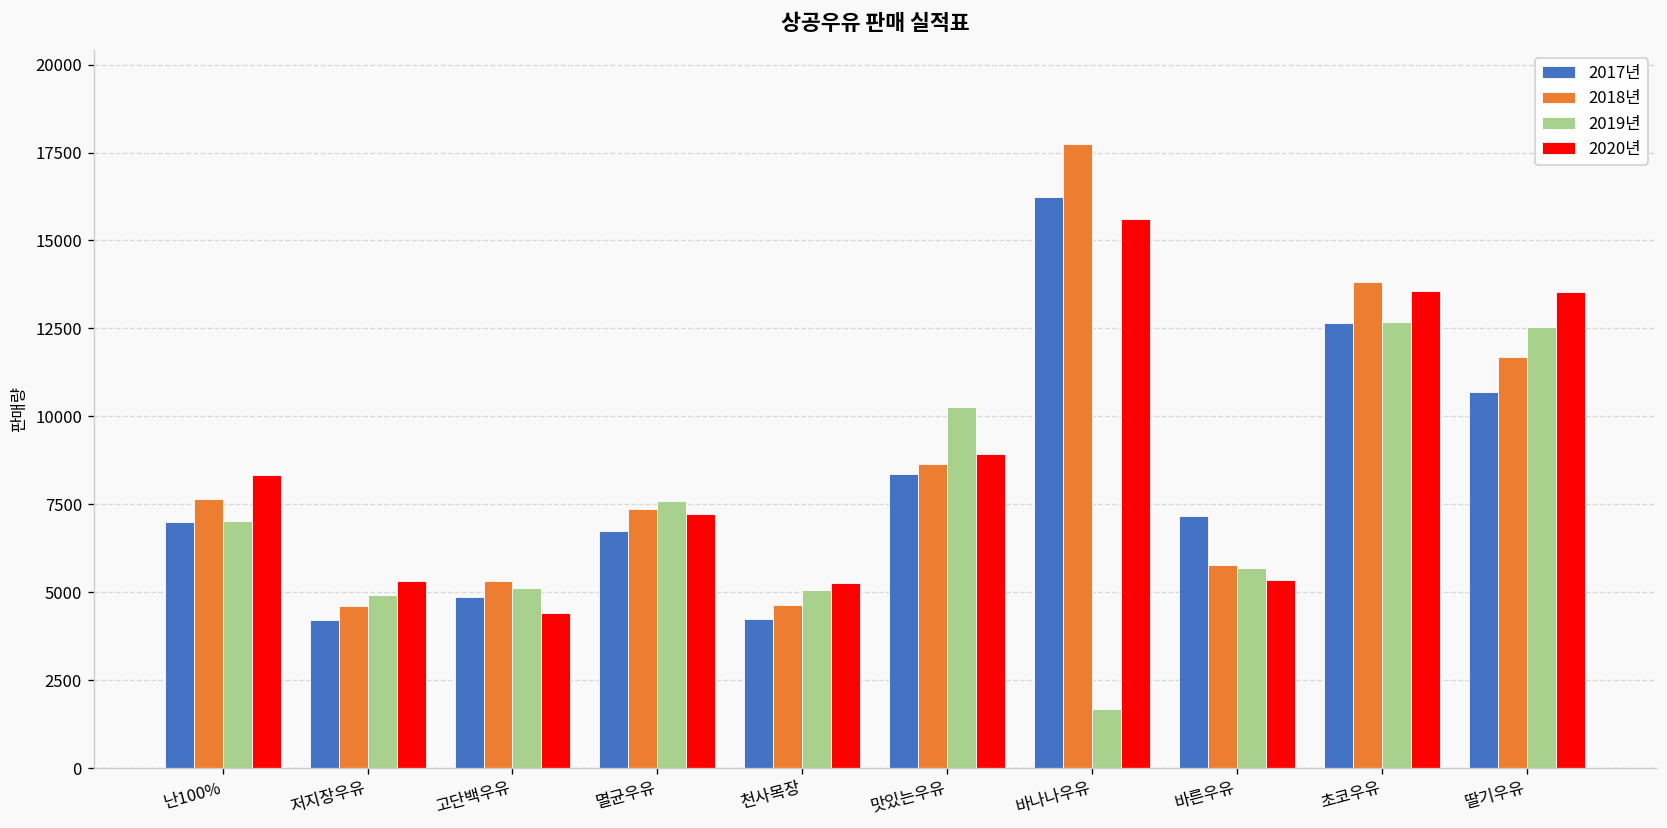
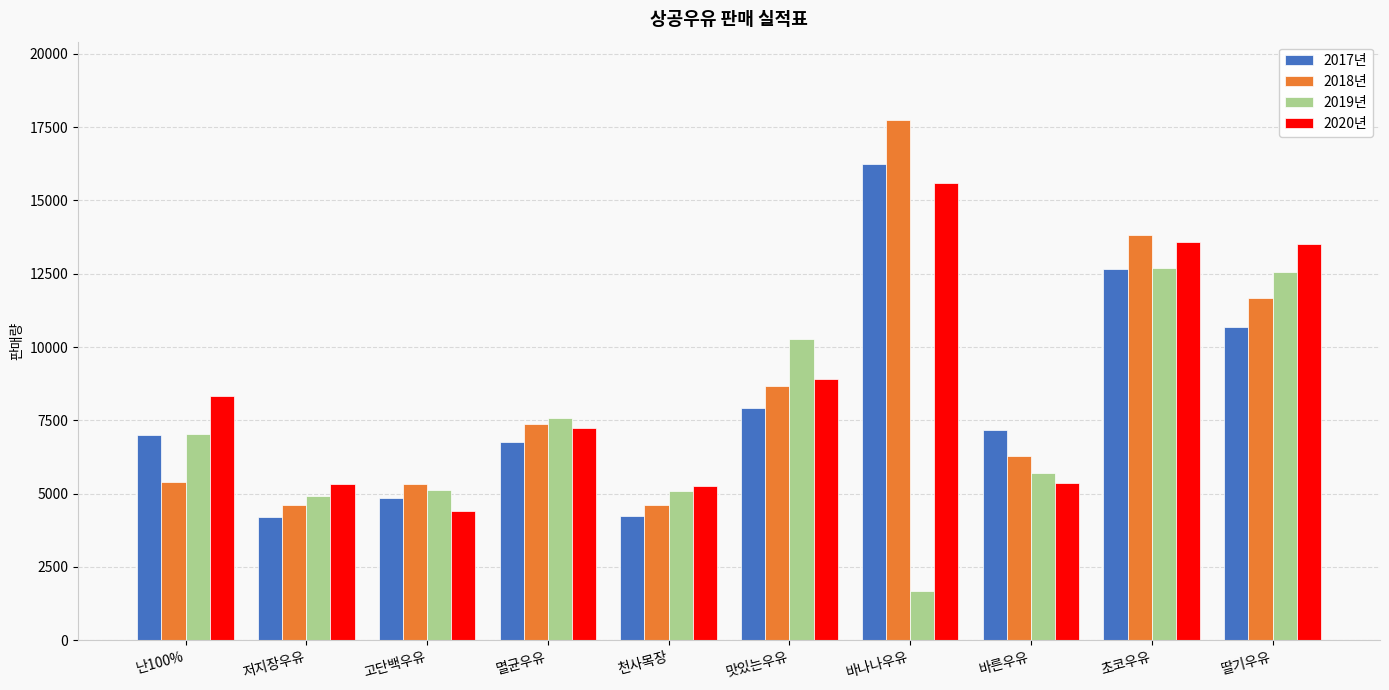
  {
    "2017년": {
      "난100%": 7000,
      "저지장우유": 4200,
      "고단백우유": 4900,
      "멸균우유": 6800,
      "천사목장": 4200,
-     "맛있는우유": 8400,
+     "맛있는우유": 7900,
      "바나나우유": 16200,
      "바른우유": 7200,
      "초코우유": 12700,
      "딸기우유": 10700
    },
    "2018년": {
-     "난100%": 7600,
+     "난100%": 5400,
      "저지장우유": 4600,
      "고단백우유": 5300,
      "멸균우유": 7400,
      "천사목장": 4600,
      "맛있는우유": 8700,
      "바나나우유": 17800,
-     "바른우유": 5800,
+     "바른우유": 6300,
      "초코우유": 13800,
      "딸기우유": 11700
    },
    "2019년": {
      "난100%": 7000,
      "저지장우유": 4900,
      "고단백우유": 5100,
      "멸균우유": 7600,
      "천사목장": 5100,
      "맛있는우유": 10300,
      "바나나우유": 1700,
      "바른우유": 5700,
      "초코우유": 12700,
      "딸기우유": 12600
    },
    "2020년": {
      "난100%": 8300,
      "저지장우유": 5300,
      "고단백우유": 4400,
      "멸균우유": 7200,
      "천사목장": 5300,
      "맛있는우유": 8900,
      "바나나우유": 15600,
      "바른우유": 5400,
      "초코우유": 13600,
      "딸기우유": 13500
    }
  }
